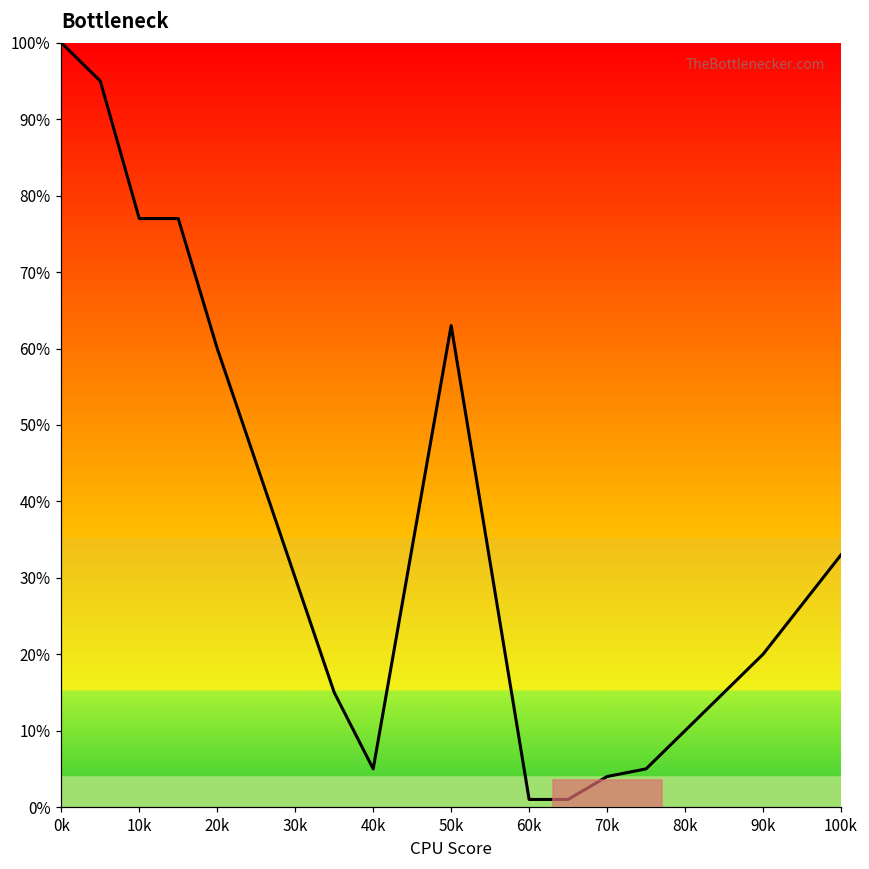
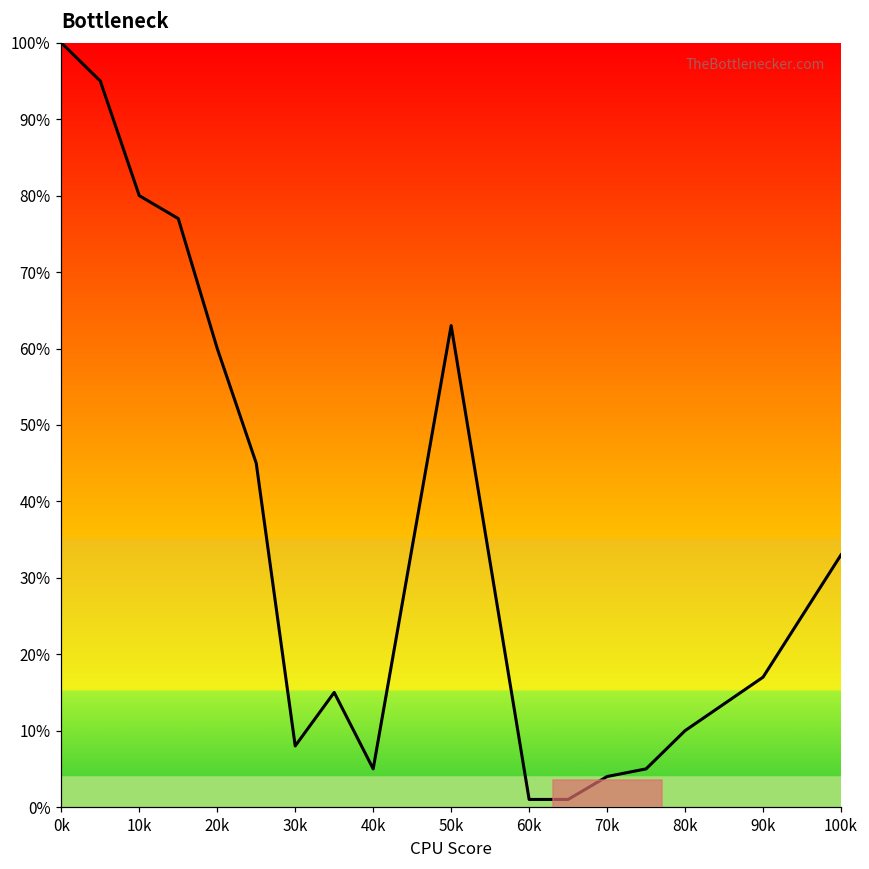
  {
    "0k": "100%",
-   "10k": "77%",
+   "10k": "80%",
    "20k": "60%",
-   "30k": "30%",
+   "30k": "8%",
    "40k": "5%",
    "50k": "63%",
    "80k": "10%",
-   "90k": "20%",
+   "90k": "17%",
    "100k": "33%"
  }
